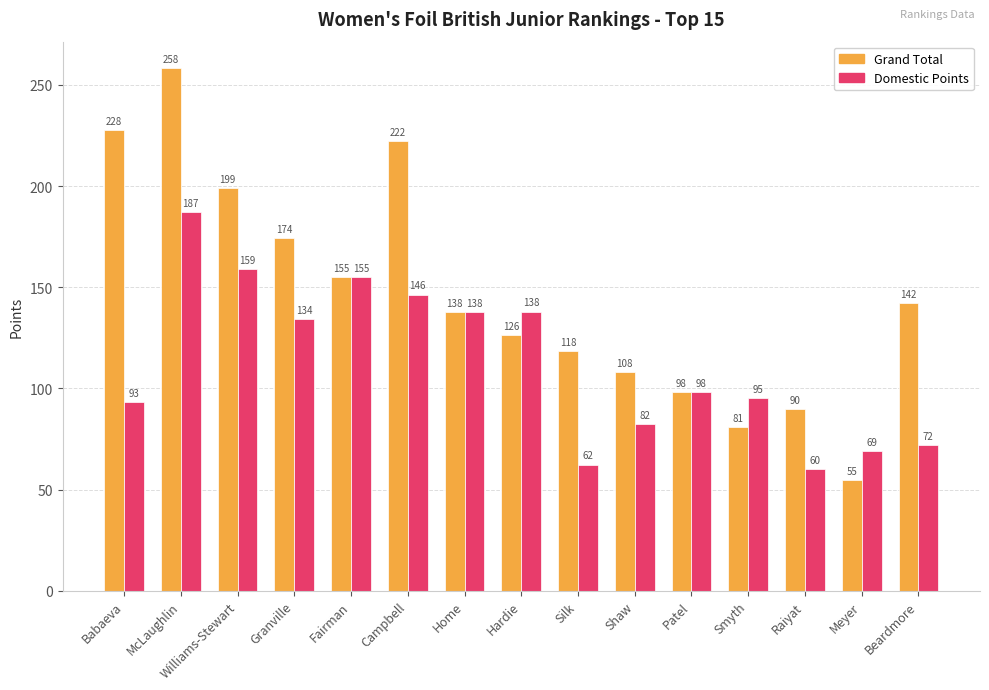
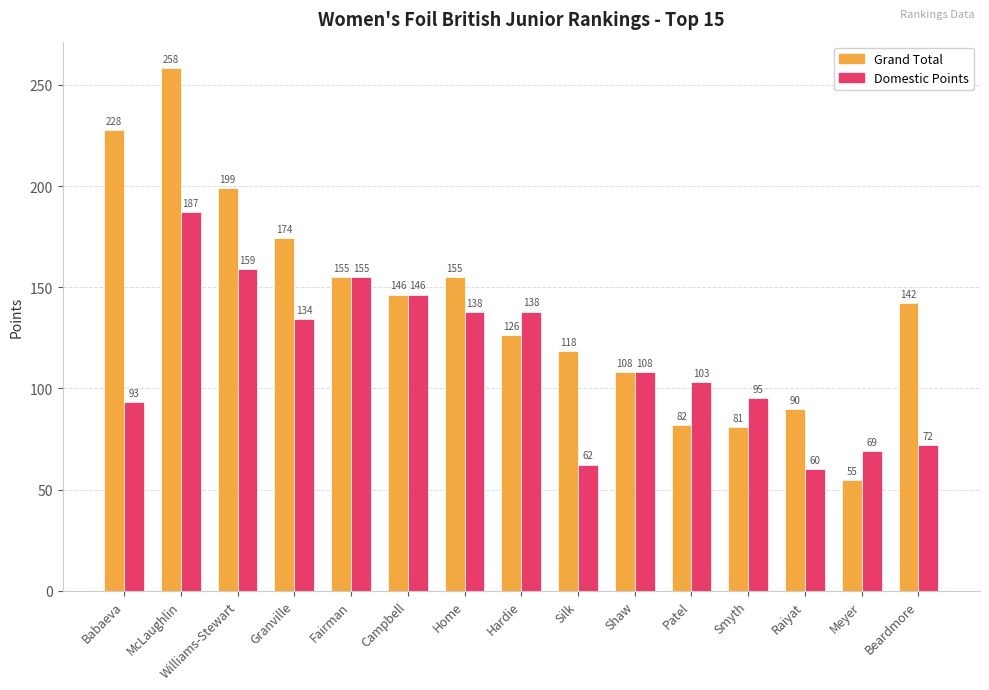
  {
    "Grand Total": {
      "Babaeva": 228,
      "McLaughlin": 258,
      "Williams-Stewart": 199,
      "Granville": 174,
      "Fairman": 155,
-     "Campbell": 222,
-     "Home": 138,
+     "Campbell": 146,
+     "Home": 155,
      "Hardie": 126,
      "Silk": 118,
      "Shaw": 108,
-     "Patel": 98,
+     "Patel": 82,
      "Smyth": 81,
      "Raiyat": 90,
      "Meyer": 55,
      "Beardmore": 142
    },
    "Domestic Points": {
      "Babaeva": 93,
      "McLaughlin": 187,
      "Williams-Stewart": 159,
      "Granville": 134,
      "Fairman": 155,
      "Campbell": 146,
      "Home": 138,
      "Hardie": 138,
      "Silk": 62,
-     "Shaw": 82,
-     "Patel": 98,
+     "Shaw": 108,
+     "Patel": 103,
      "Smyth": 95,
      "Raiyat": 60,
      "Meyer": 69,
      "Beardmore": 72
    }
  }
